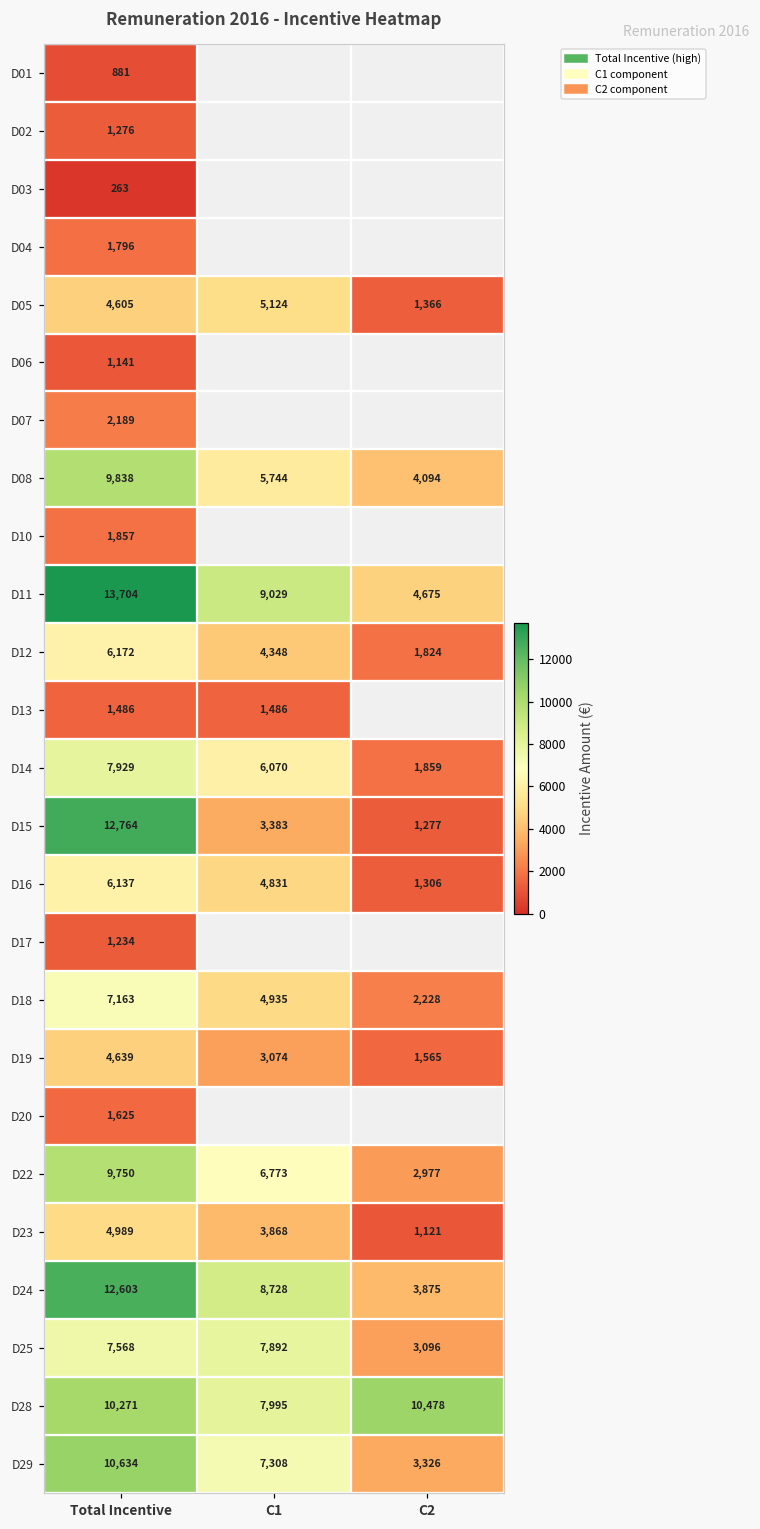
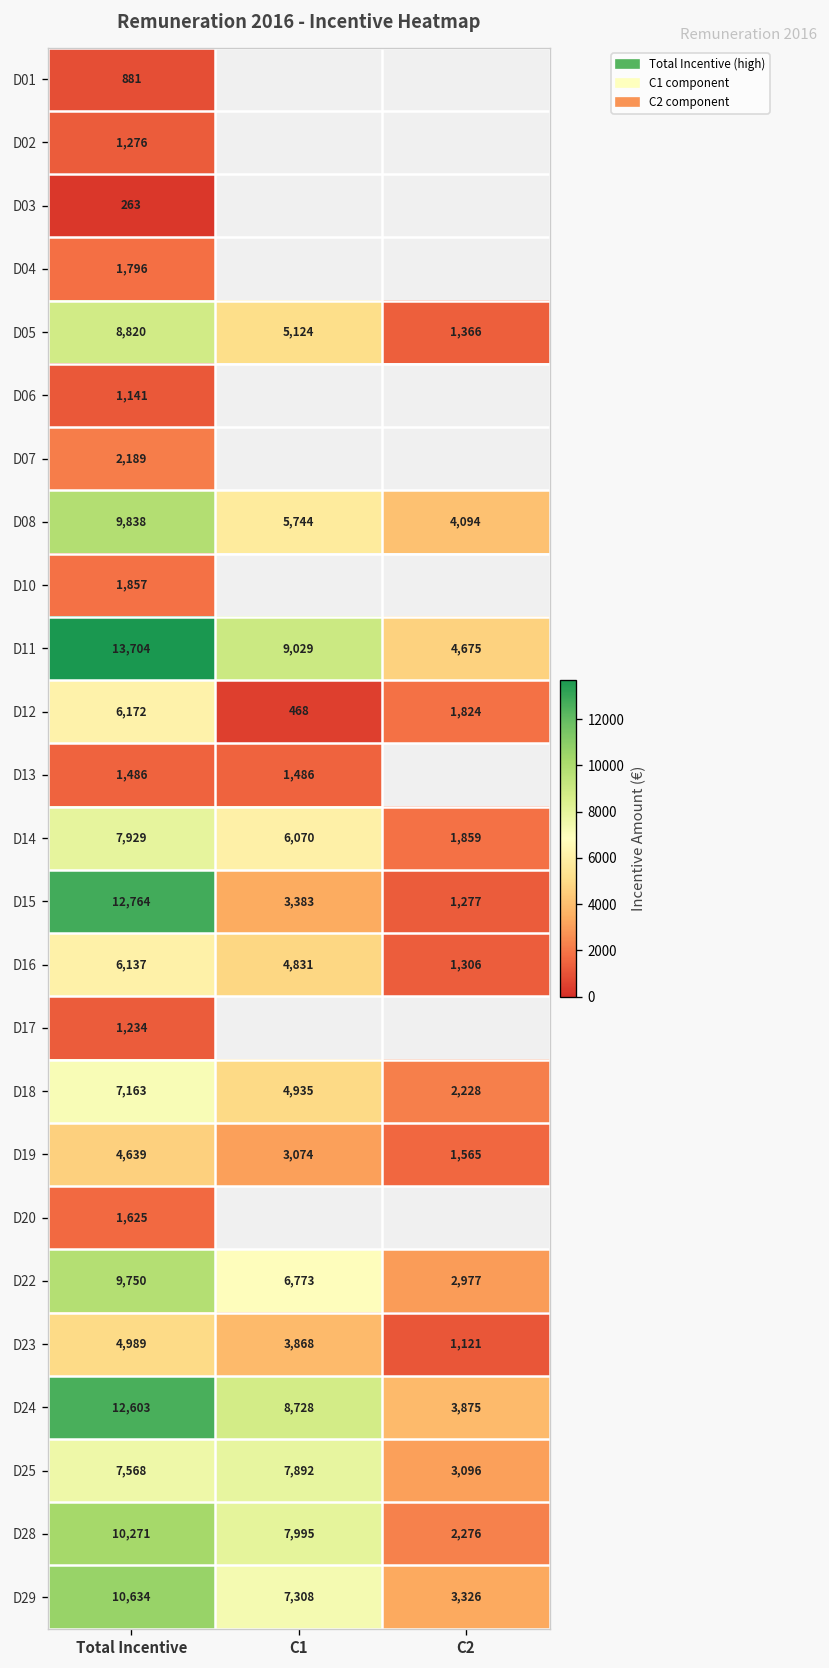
  {
    "D01": {
      "Total Incentive": "881"
    },
    "D02": {
      "Total Incentive": "1,276"
    },
    "D03": {
      "Total Incentive": "263"
    },
    "D04": {
      "Total Incentive": "1,796"
    },
    "D05": {
-     "Total Incentive": "4,605",
+     "Total Incentive": "8,820",
      "C1": "5,124",
      "C2": "1,366"
    },
    "D06": {
      "Total Incentive": "1,141"
    },
    "D07": {
      "Total Incentive": "2,189"
    },
    "D08": {
      "Total Incentive": "9,838",
      "C1": "5,744",
      "C2": "4,094"
    },
    "D10": {
      "Total Incentive": "1,857"
    },
    "D11": {
      "Total Incentive": "13,704",
      "C1": "9,029",
      "C2": "4,675"
    },
    "D12": {
      "Total Incentive": "6,172",
-     "C1": "4,348",
+     "C1": "468",
      "C2": "1,824"
    },
    "D13": {
      "Total Incentive": "1,486",
      "C1": "1,486"
    },
    "D14": {
      "Total Incentive": "7,929",
      "C1": "6,070",
      "C2": "1,859"
    },
    "D15": {
      "Total Incentive": "12,764",
      "C1": "3,383",
      "C2": "1,277"
    },
    "D16": {
      "Total Incentive": "6,137",
      "C1": "4,831",
      "C2": "1,306"
    },
    "D17": {
      "Total Incentive": "1,234"
    },
    "D18": {
      "Total Incentive": "7,163",
      "C1": "4,935",
      "C2": "2,228"
    },
    "D19": {
      "Total Incentive": "4,639",
      "C1": "3,074",
      "C2": "1,565"
    },
    "D20": {
      "Total Incentive": "1,625"
    },
    "D22": {
      "Total Incentive": "9,750",
      "C1": "6,773",
      "C2": "2,977"
    },
    "D23": {
      "Total Incentive": "4,989",
      "C1": "3,868",
      "C2": "1,121"
    },
    "D24": {
      "Total Incentive": "12,603",
      "C1": "8,728",
      "C2": "3,875"
    },
    "D25": {
      "Total Incentive": "7,568",
      "C1": "7,892",
      "C2": "3,096"
    },
    "D28": {
      "Total Incentive": "10,271",
      "C1": "7,995",
-     "C2": "10,478"
+     "C2": "2,276"
    },
    "D29": {
      "Total Incentive": "10,634",
      "C1": "7,308",
      "C2": "3,326"
    }
  }
